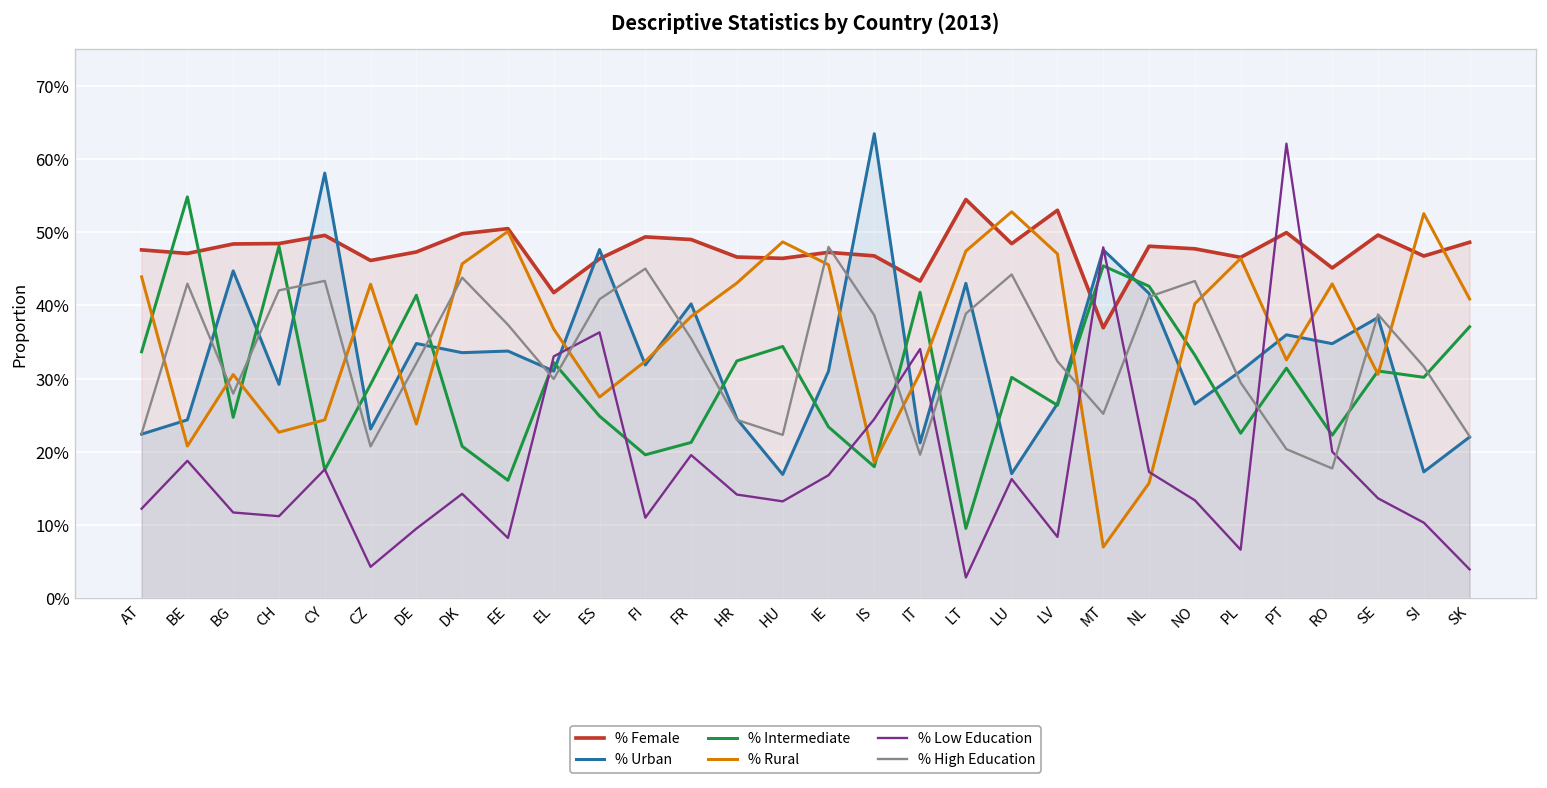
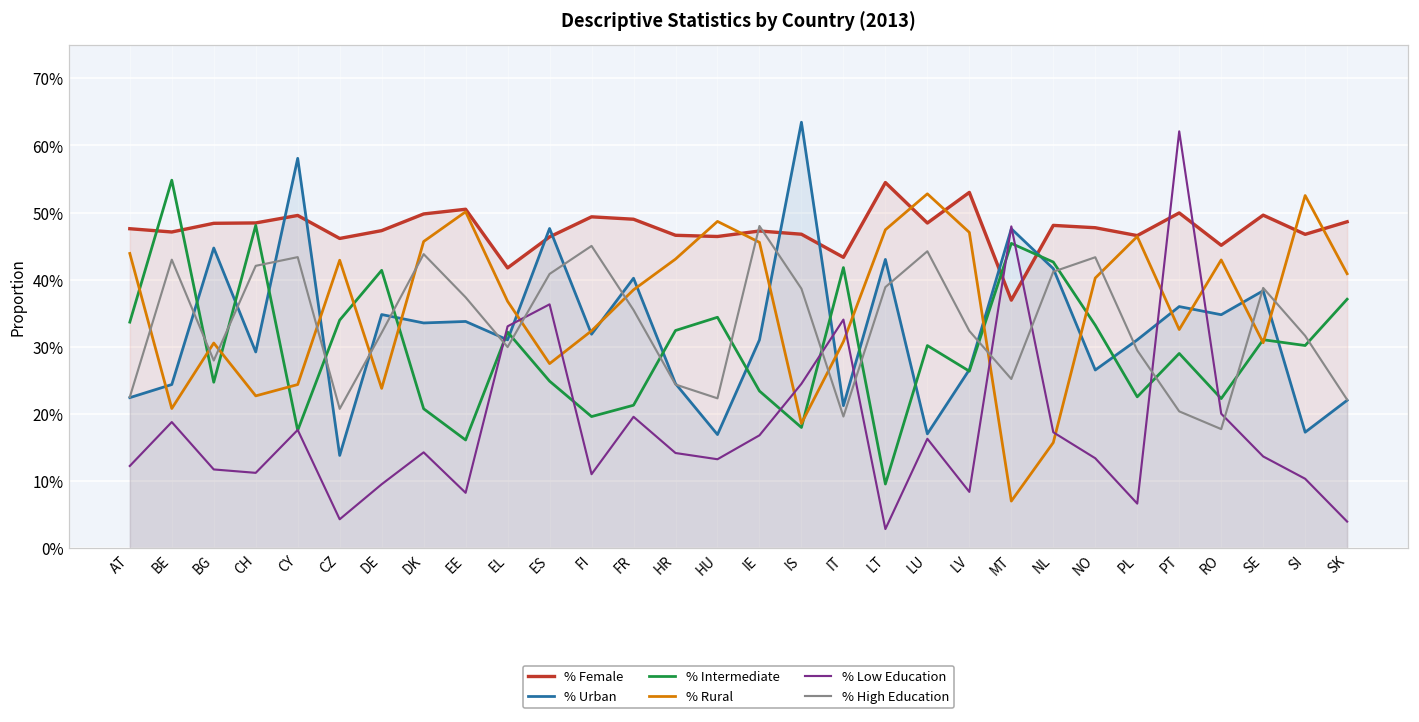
  {
    "% Female": {
      "AT": "48%",
      "BE": "47%",
      "BG": "48%",
      "CY": "50%",
      "CZ": "46%",
      "DE": "47%",
      "DK": "50%",
      "EL": "42%",
      "ES": "46%",
      "FI": "49%",
      "FR": "49%",
      "HR": "47%",
      "HU": "46%",
      "IE": "47%",
      "IS": "47%",
      "IT": "43%",
      "LT": "54%",
      "LU": "48%",
      "LV": "53%",
      "MT": "37%",
      "NL": "48%",
      "NO": "48%",
      "PT": "50%",
      "RO": "45%",
      "SE": "50%",
      "SI": "47%",
      "SK": "49%"
    },
    "% Urban": {
      "BE": "24%",
      "BG": "45%",
      "CH": "29%",
      "CY": "58%",
-     "CZ": "23%",
+     "CZ": "14%",
      "DE": "35%",
      "DK": "34%",
      "EE": "34%",
      "EL": "31%",
      "ES": "48%",
      "FI": "32%",
      "FR": "40%",
      "HU": "17%",
      "IE": "31%",
      "IS": "63%",
      "IT": "21%",
      "LT": "43%",
      "LU": "17%",
      "NL": "42%",
      "NO": "27%",
      "PL": "31%",
      "PT": "36%",
      "RO": "35%",
      "SI": "17%"
    },
    "% Intermediate": {
      "AT": "34%",
      "BE": "55%",
      "BG": "25%",
-     "CZ": "29%",
+     "CZ": "34%",
      "DE": "41%",
      "DK": "21%",
      "EE": "16%",
      "EL": "32%",
      "ES": "25%",
      "FI": "20%",
      "FR": "21%",
      "HR": "32%",
      "HU": "34%",
      "IE": "23%",
      "IS": "18%",
      "IT": "42%",
      "LT": "10%",
      "LU": "30%",
      "MT": "45%",
      "NL": "43%",
      "NO": "33%",
      "PL": "23%",
-     "PT": "31%",
+     "PT": "29%",
      "RO": "22%",
      "SE": "31%",
      "SI": "30%",
      "SK": "37%"
    },
    "% Rural": {
      "AT": "44%",
      "BE": "21%",
      "BG": "31%",
      "CH": "23%",
      "CY": "24%",
      "CZ": "43%",
      "DE": "24%",
      "DK": "46%",
      "EL": "37%",
      "ES": "27%",
      "FI": "32%",
      "FR": "38%",
      "HR": "43%",
      "HU": "49%",
      "IE": "46%",
      "IS": "19%",
      "IT": "31%",
      "LT": "47%",
      "LU": "53%",
      "LV": "47%",
      "MT": "7%",
      "NL": "16%",
      "NO": "40%",
      "PT": "33%",
      "RO": "43%",
      "SE": "31%",
      "SI": "53%",
      "SK": "41%"
    },
    "% Low Education": {
      "AT": "12%",
      "BE": "19%",
      "BG": "12%",
      "CH": "11%",
      "CZ": "4%",
      "DE": "10%",
      "DK": "14%",
      "EE": "8%",
      "EL": "33%",
      "ES": "36%",
      "FI": "11%",
      "FR": "20%",
      "HR": "14%",
      "HU": "13%",
      "IE": "17%",
      "IS": "24%",
      "IT": "34%",
      "LT": "3%",
      "LU": "16%",
      "LV": "8%",
      "NL": "17%",
      "NO": "13%",
      "PL": "7%",
      "PT": "62%",
      "RO": "20%",
      "SE": "14%",
      "SI": "10%",
      "SK": "4%"
    },
    "% High Education": {
      "BE": "43%",
      "BG": "28%",
      "CH": "42%",
      "CY": "43%",
      "CZ": "21%",
      "DE": "32%",
      "DK": "44%",
      "EE": "37%",
      "EL": "30%",
      "ES": "41%",
      "FI": "45%",
      "FR": "35%",
      "HU": "22%",
      "IE": "48%",
      "IS": "39%",
      "IT": "20%",
      "LT": "39%",
      "LU": "44%",
      "LV": "32%",
      "MT": "25%",
      "NL": "41%",
      "NO": "43%",
      "PL": "29%",
      "PT": "20%",
      "RO": "18%",
      "SI": "32%"
    }
  }
